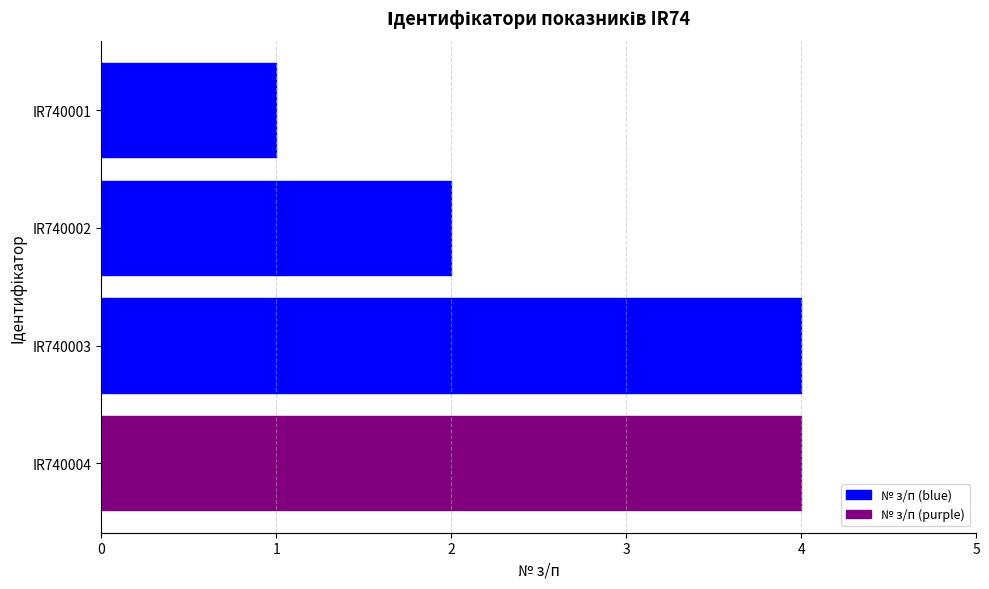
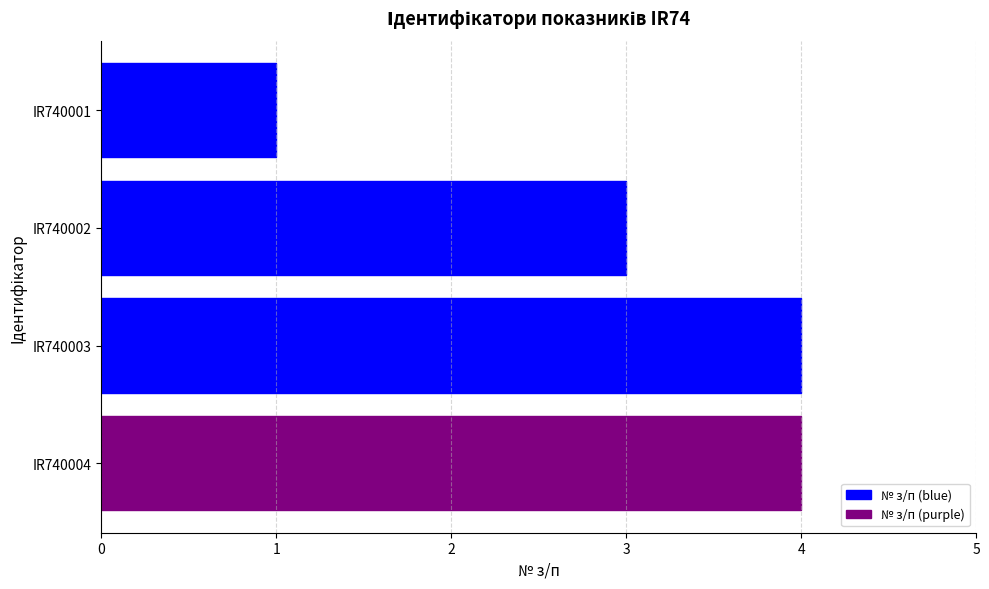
  {
    "IR740001": 1,
-   "IR740002": 2,
+   "IR740002": 3,
    "IR740003": 4,
    "IR740004": 4
  }
